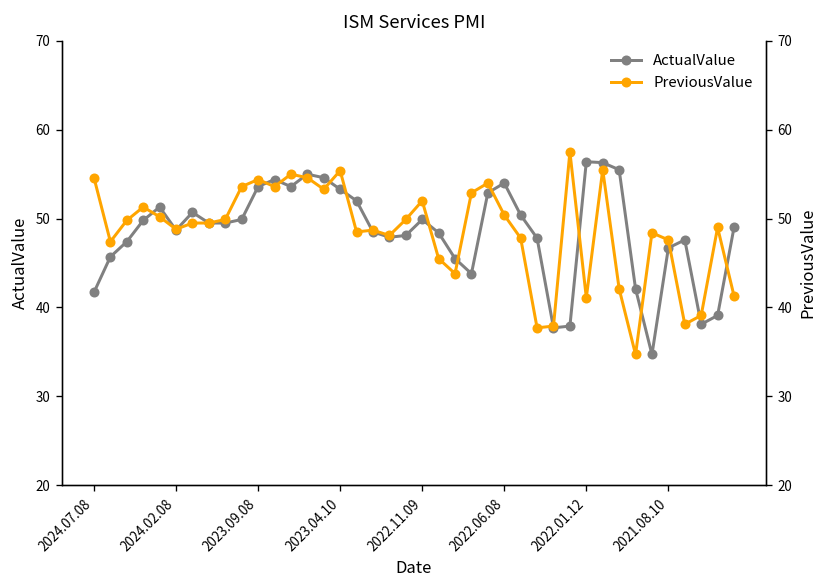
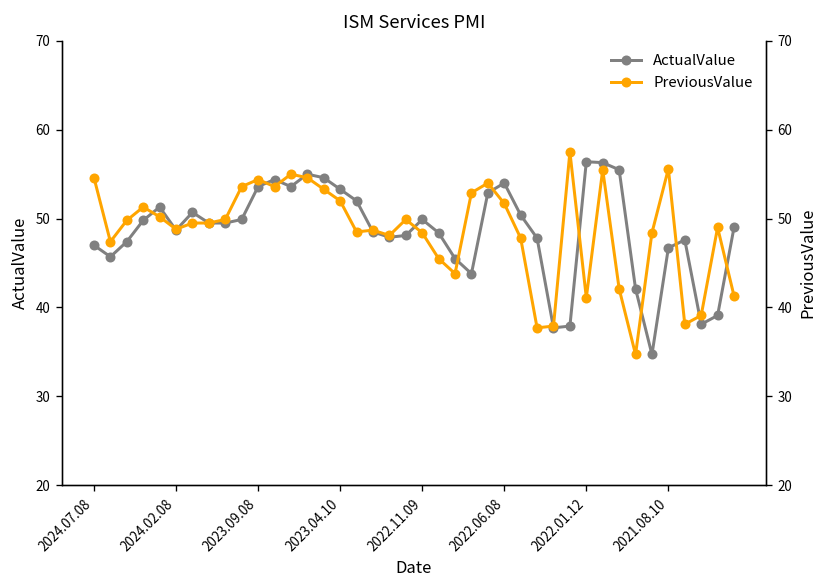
  {
    "ActualValue": {
-     "2024.07.08": 42,
+     "2024.07.08": 47,
      "2024.02.08": 49,
      "2023.09.08": 54,
      "2023.04.10": 53,
      "2022.11.09": 50,
      "2022.06.08": 54,
      "2022.01.12": 56,
      "2021.08.10": 47
    },
    "PreviousValue": {
      "2024.07.08": 55,
      "2024.02.08": 49,
      "2023.09.08": 54,
-     "2023.04.10": 55,
-     "2022.11.09": 52,
-     "2022.06.08": 50,
+     "2023.04.10": 52,
+     "2022.11.09": 48,
+     "2022.06.08": 52,
      "2022.01.12": 41,
-     "2021.08.10": 48
+     "2021.08.10": 56
    }
  }
